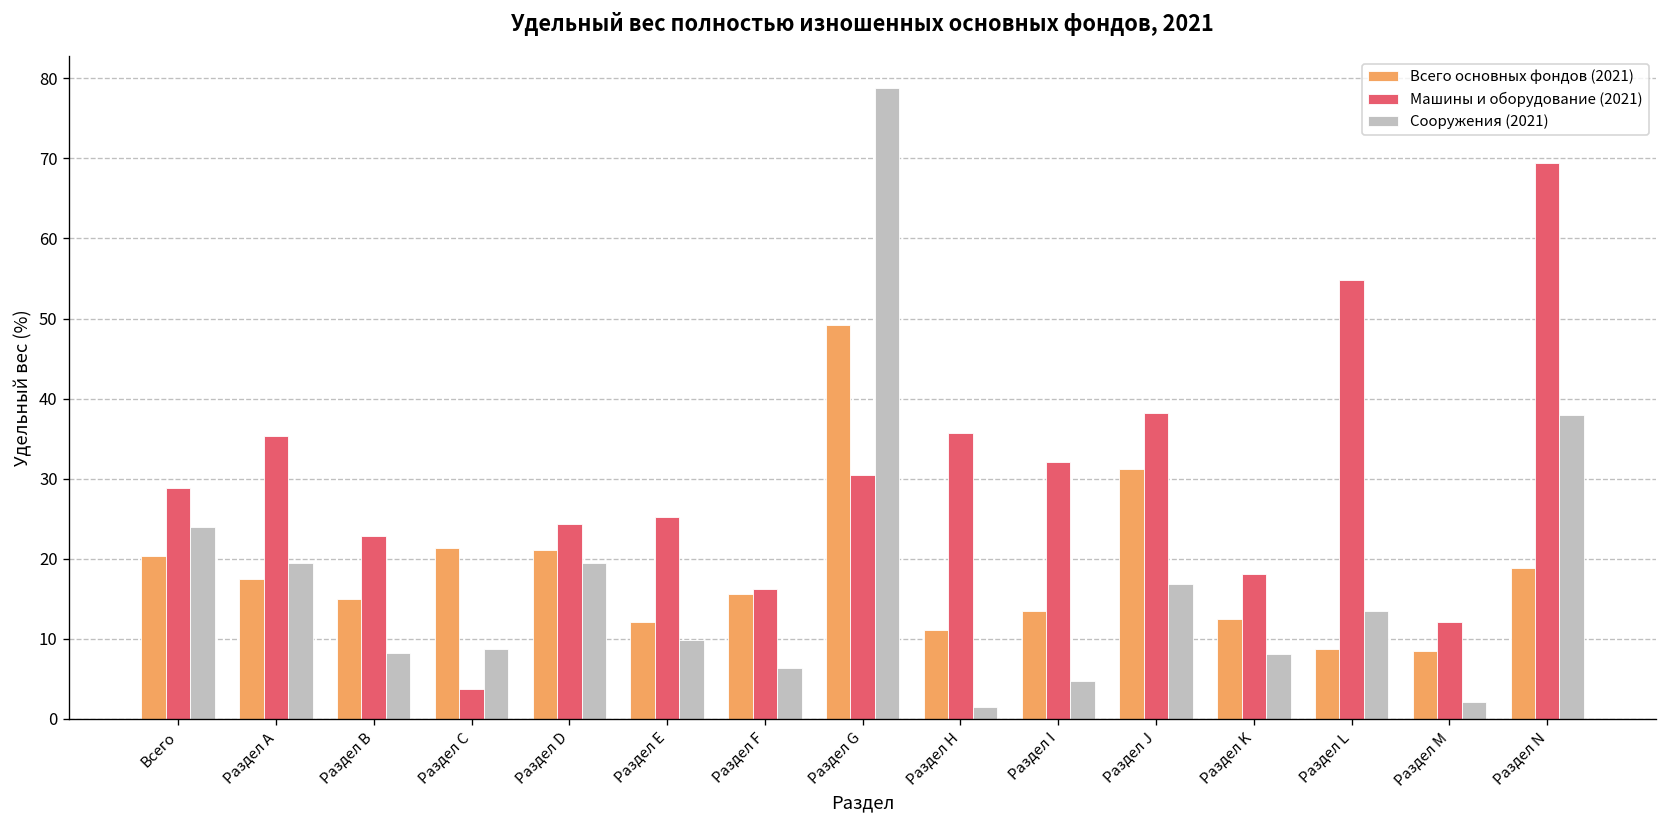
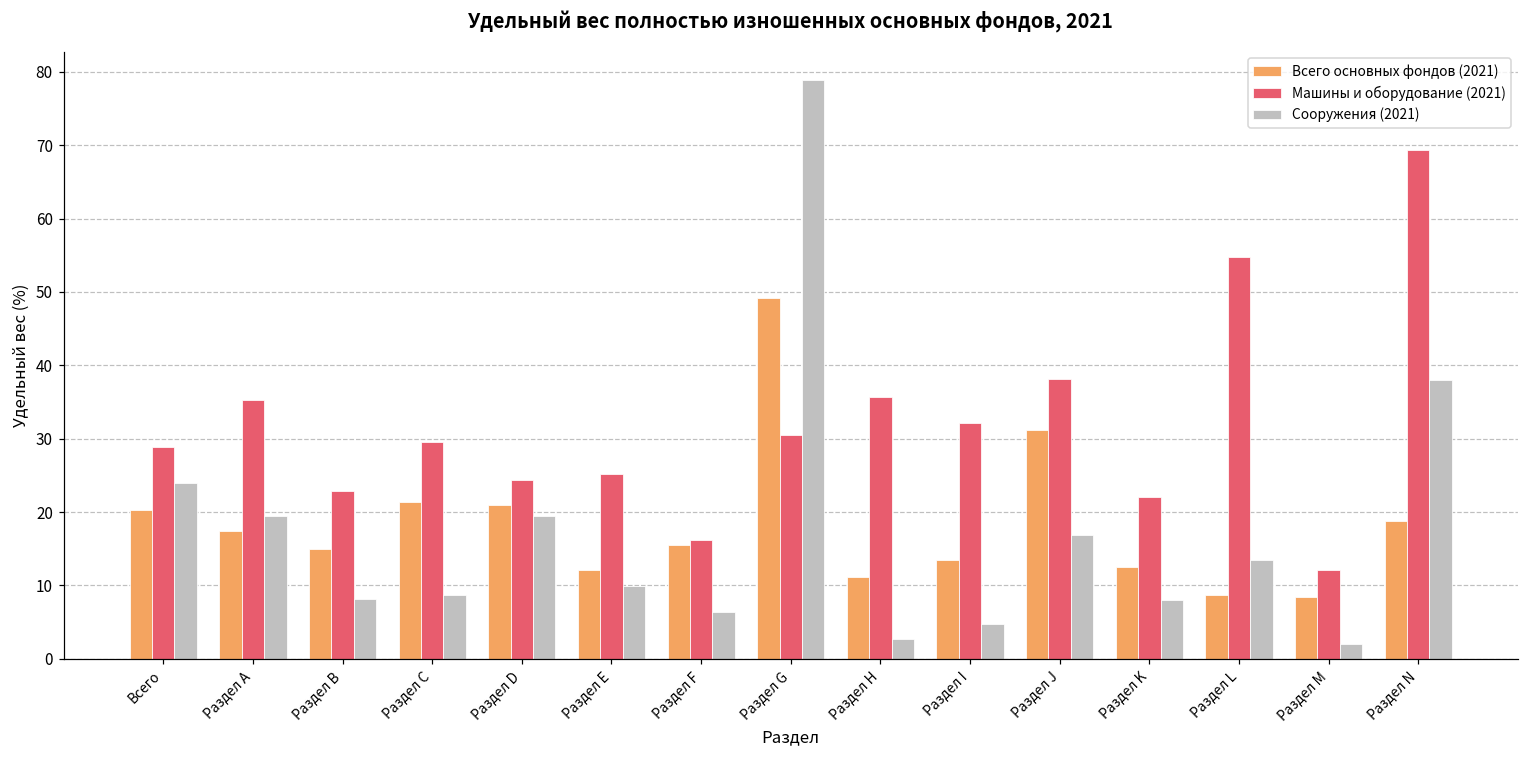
  {
    "Всего основных фондов (2021)": {
      "Всего": 20,
      "Раздел А": 17,
      "Раздел В": 15,
      "Раздел С": 21,
      "Раздел D": 21,
      "Раздел Е": 12,
      "Раздел F": 16,
      "Раздел G": 49,
      "Раздел Н": 11,
      "Раздел I": 13,
      "Раздел J": 31,
      "Раздел K": 12,
      "Раздел L": 9,
      "Раздел M": 8,
      "Раздел N": 19
    },
    "Машины и оборудование (2021)": {
      "Всего": 29,
      "Раздел А": 35,
      "Раздел В": 23,
-     "Раздел С": 4,
+     "Раздел С": 30,
      "Раздел D": 24,
      "Раздел Е": 25,
      "Раздел F": 16,
      "Раздел G": 30,
      "Раздел Н": 36,
      "Раздел I": 32,
      "Раздел J": 38,
-     "Раздел K": 18,
+     "Раздел K": 22,
      "Раздел L": 55,
      "Раздел M": 12,
      "Раздел N": 69
    },
    "Сооружения (2021)": {
      "Всего": 24,
      "Раздел А": 20,
      "Раздел В": 8,
      "Раздел С": 9,
      "Раздел D": 19,
      "Раздел Е": 10,
      "Раздел F": 6,
      "Раздел G": 79,
-     "Раздел Н": 1,
+     "Раздел Н": 3,
      "Раздел I": 5,
      "Раздел J": 17,
      "Раздел K": 8,
      "Раздел L": 13,
      "Раздел M": 2,
      "Раздел N": 38
    }
  }
